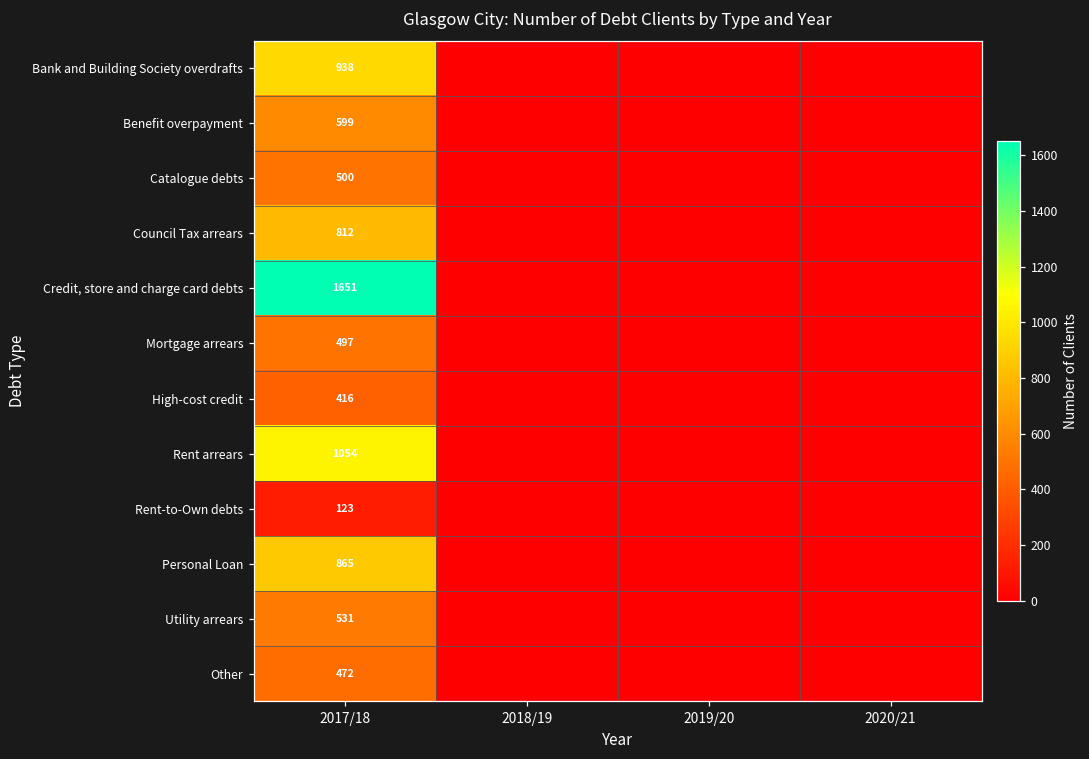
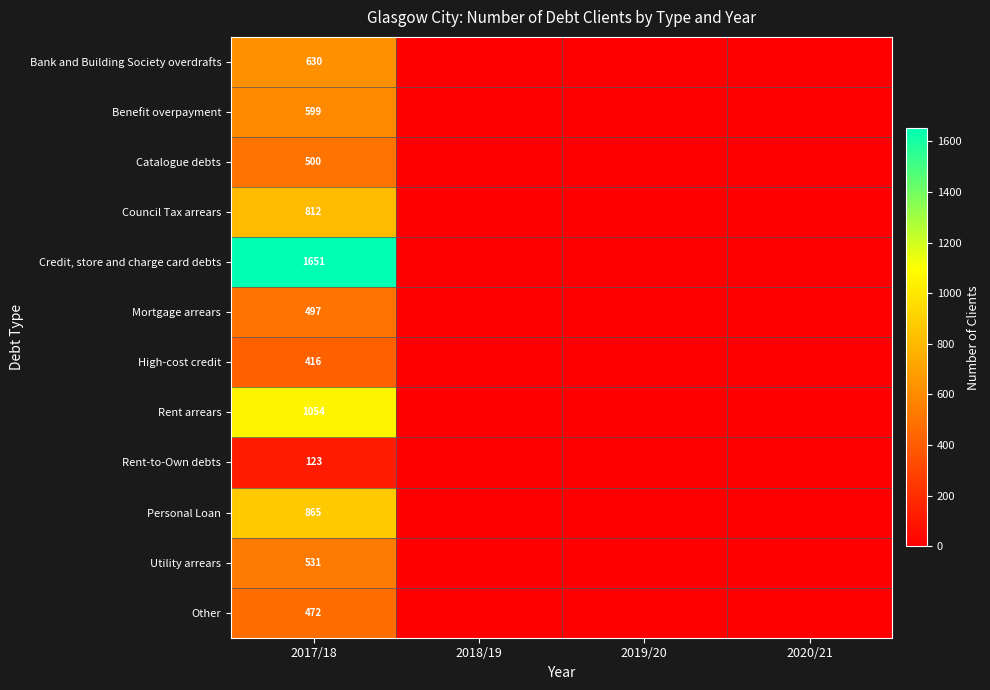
  {
    "Bank and Building Society overdrafts": {
-     "2017/18": 938
+     "2017/18": 630
    },
    "Benefit overpayment": {
      "2017/18": 599
    },
    "Catalogue debts": {
      "2017/18": 500
    },
    "Council Tax arrears": {
      "2017/18": 812
    },
    "Credit, store and charge card debts": {
      "2017/18": 1651
    },
    "Mortgage arrears": {
      "2017/18": 497
    },
    "High-cost credit": {
      "2017/18": 416
    },
    "Rent arrears": {
      "2017/18": 1054
    },
    "Rent-to-Own debts": {
      "2017/18": 123
    },
    "Personal Loan": {
      "2017/18": 865
    },
    "Utility arrears": {
      "2017/18": 531
    },
    "Other": {
      "2017/18": 472
    }
  }
